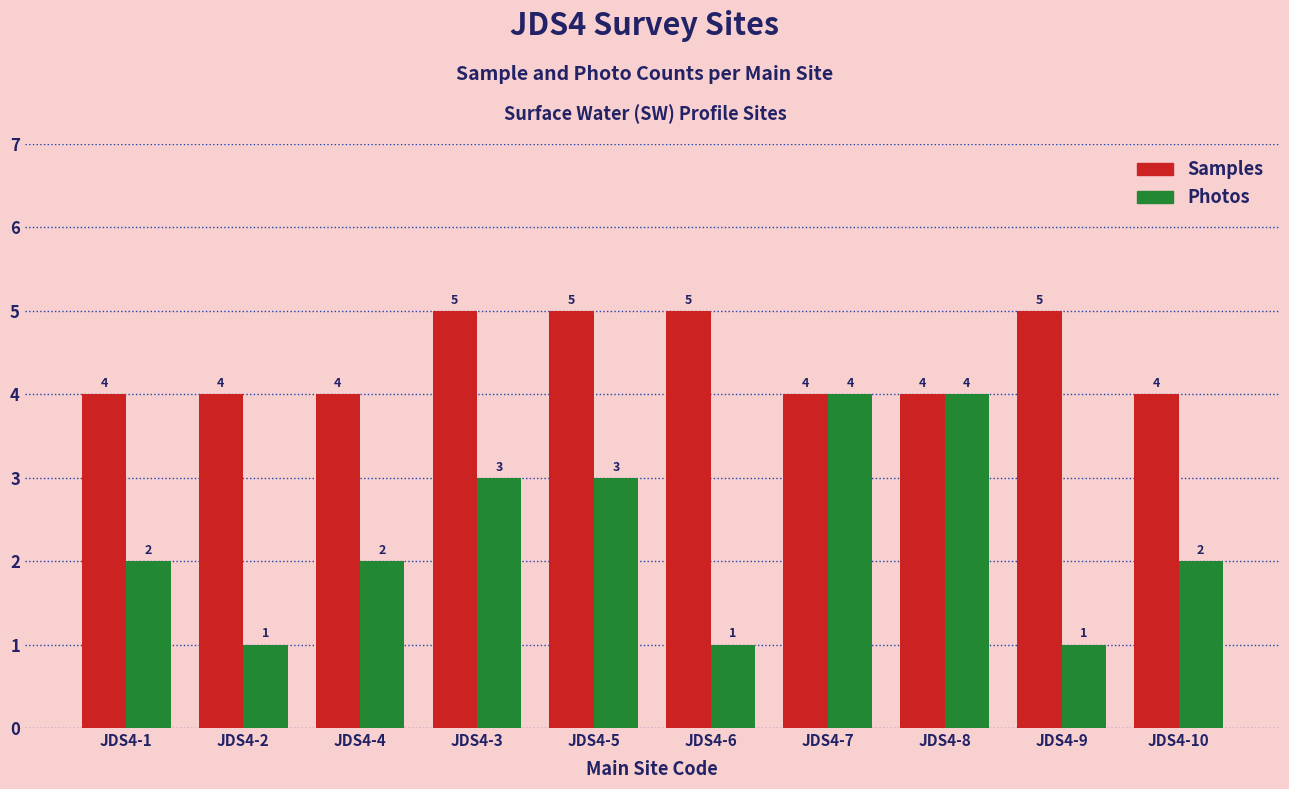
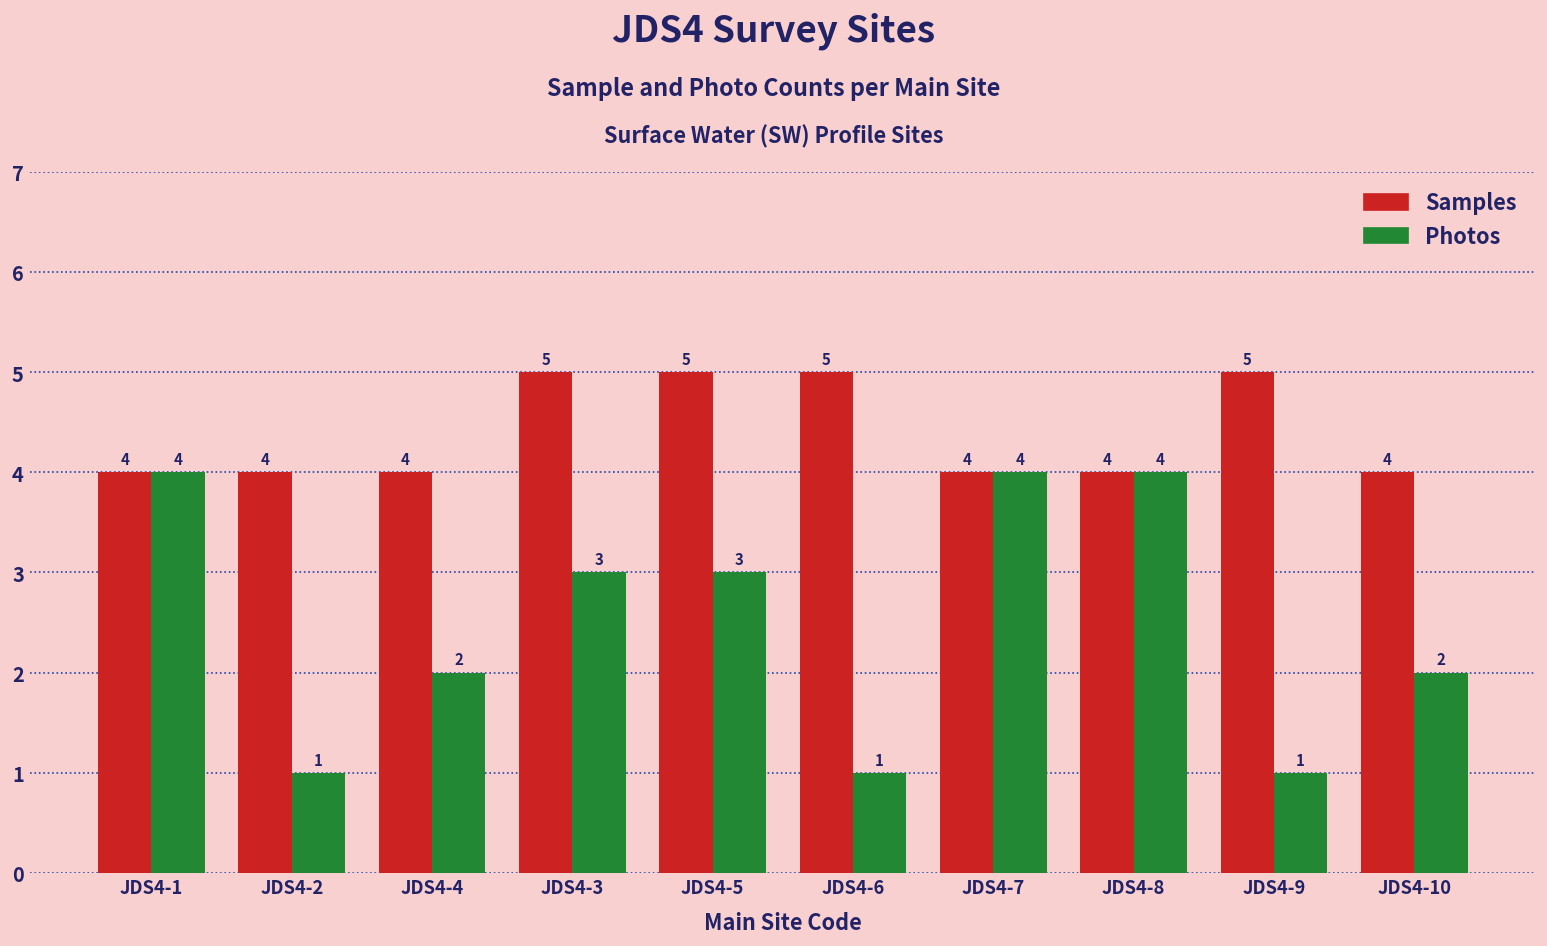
  {
    "Samples": {
      "JDS4-1": 4,
      "JDS4-2": 4,
      "JDS4-4": 4,
      "JDS4-3": 5,
      "JDS4-5": 5,
      "JDS4-6": 5,
      "JDS4-7": 4,
      "JDS4-8": 4,
      "JDS4-9": 5,
      "JDS4-10": 4
    },
    "Photos": {
-     "JDS4-1": 2,
+     "JDS4-1": 4,
      "JDS4-2": 1,
      "JDS4-4": 2,
      "JDS4-3": 3,
      "JDS4-5": 3,
      "JDS4-6": 1,
      "JDS4-7": 4,
      "JDS4-8": 4,
      "JDS4-9": 1,
      "JDS4-10": 2
    }
  }
